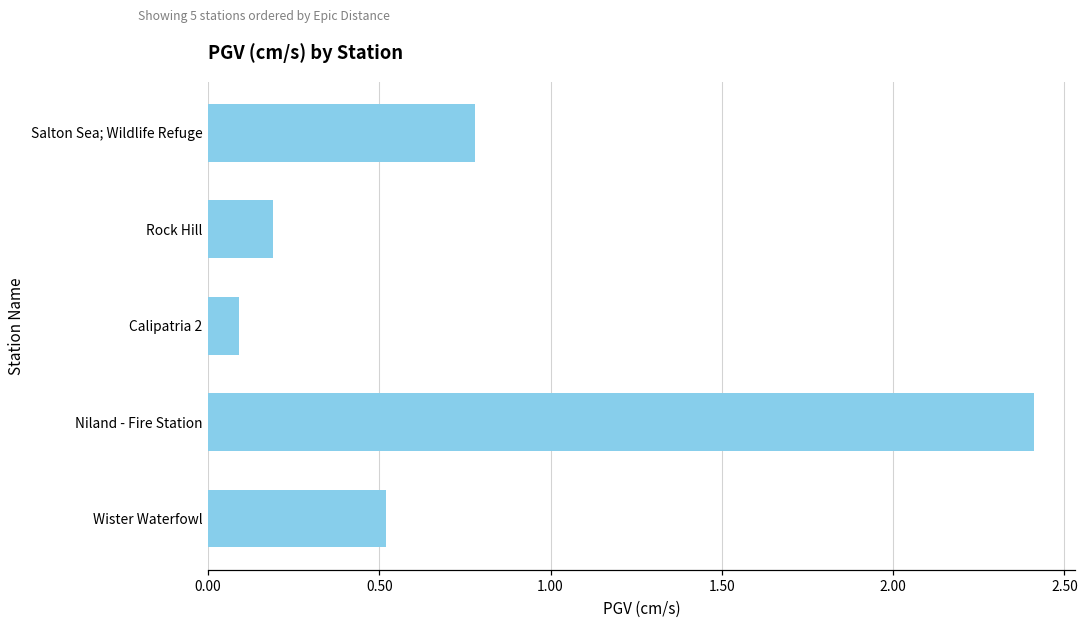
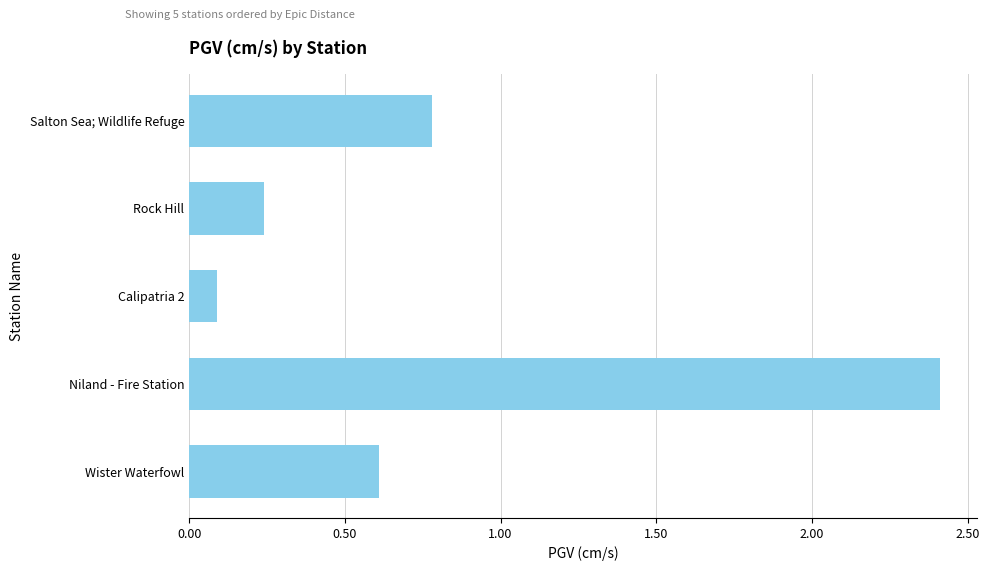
  {
    "Salton Sea; Wildlife Refuge": 0.78,
-   "Rock Hill": 0.19,
+   "Rock Hill": 0.24,
    "Calipatria 2": 0.09,
    "Niland - Fire Station": 2.41,
-   "Wister Waterfowl": 0.52
+   "Wister Waterfowl": 0.61
  }
